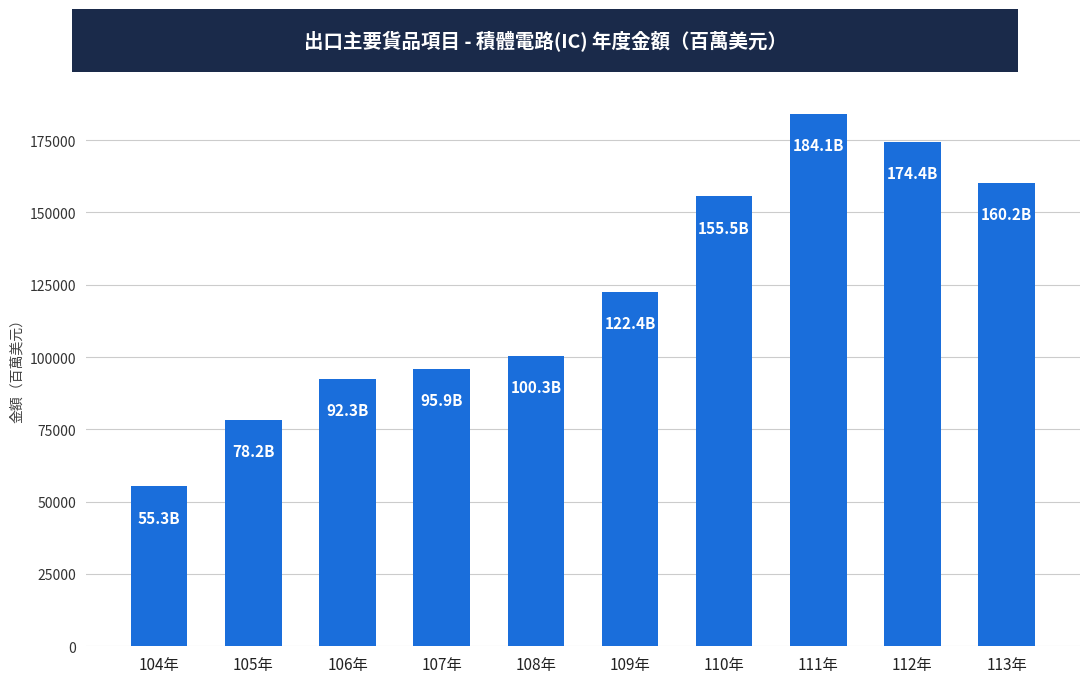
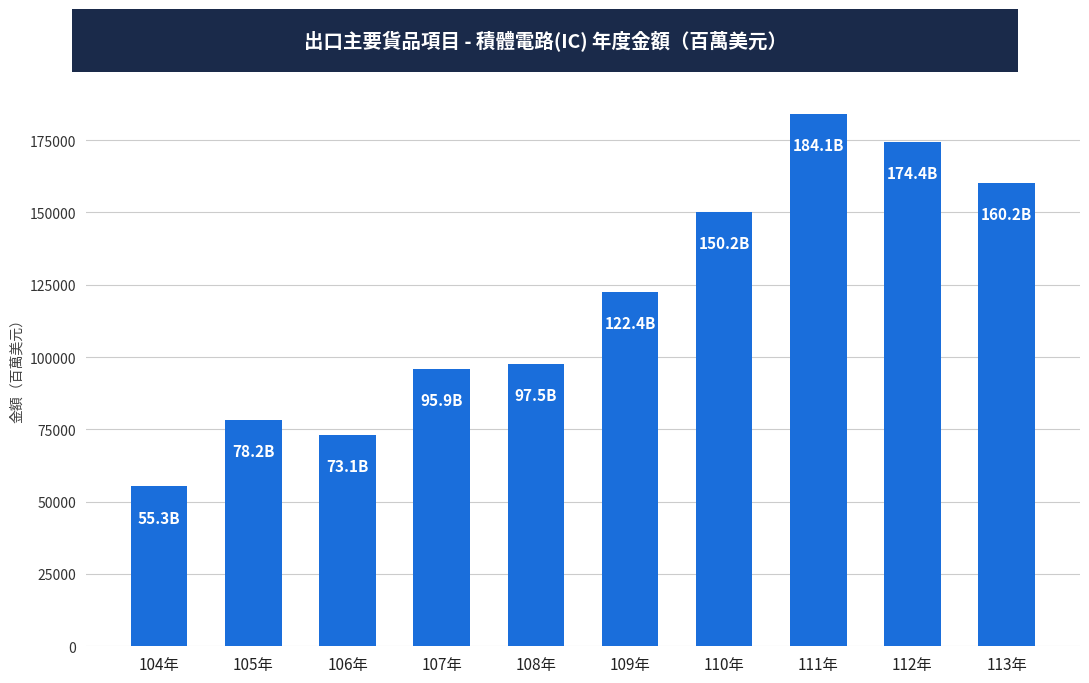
  {
    "104年": "55.3B",
    "105年": "78.2B",
-   "106年": "92.3B",
+   "106年": "73.1B",
    "107年": "95.9B",
-   "108年": "100.3B",
+   "108年": "97.5B",
    "109年": "122.4B",
-   "110年": "155.5B",
+   "110年": "150.2B",
    "111年": "184.1B",
    "112年": "174.4B",
    "113年": "160.2B"
  }
